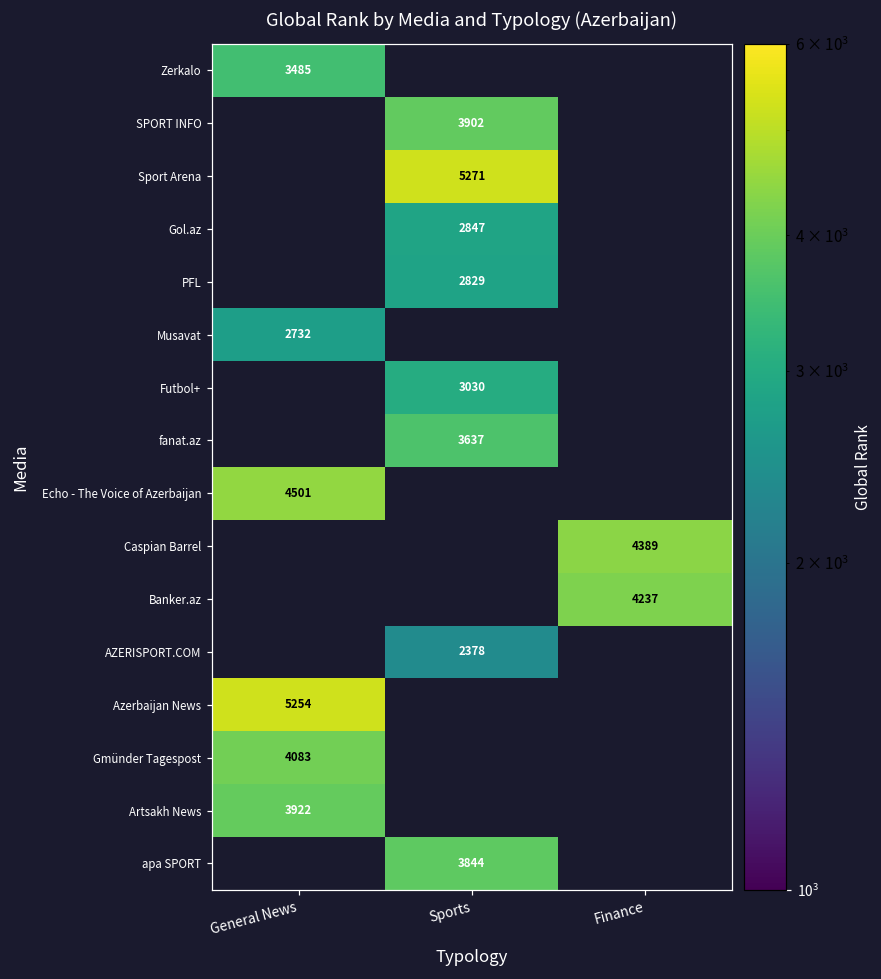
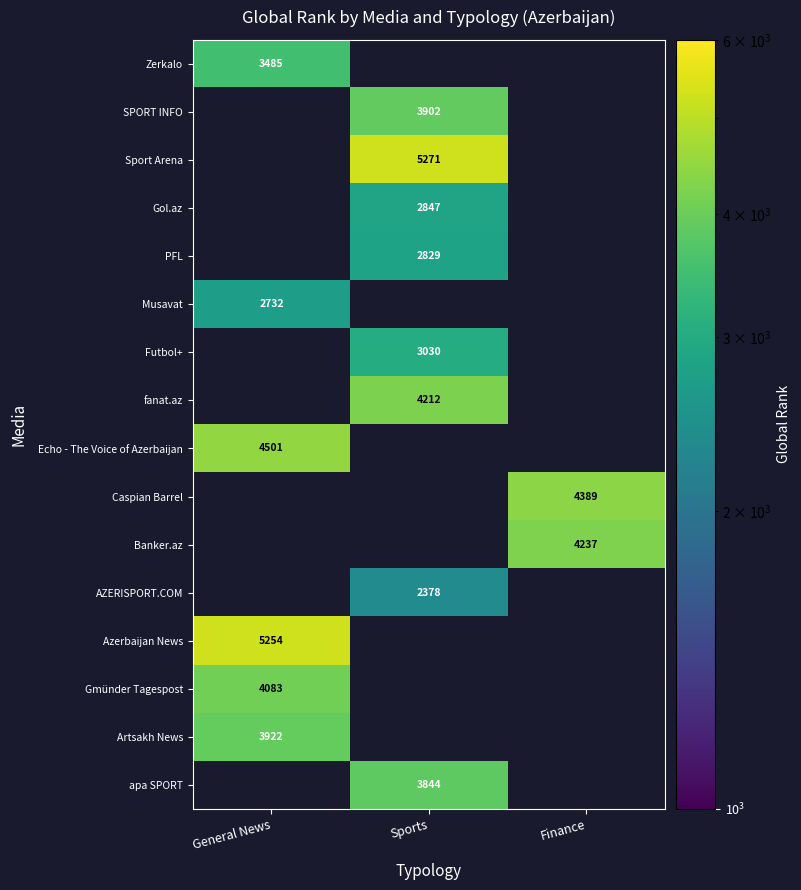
  {
    "Zerkalo": {
      "General News": 3485
    },
    "SPORT INFO": {
      "Sports": 3902
    },
    "Sport Arena": {
      "Sports": 5271
    },
    "Gol.az": {
      "Sports": 2847
    },
    "PFL": {
      "Sports": 2829
    },
    "Musavat": {
      "General News": 2732
    },
    "Futbol+": {
      "Sports": 3030
    },
    "fanat.az": {
-     "Sports": 3637
+     "Sports": 4212
    },
    "Echo - The Voice of Azerbaijan": {
      "General News": 4501
    },
    "Caspian Barrel": {
      "Finance": 4389
    },
    "Banker.az": {
      "Finance": 4237
    },
    "AZERISPORT.COM": {
      "Sports": 2378
    },
    "Azerbaijan News": {
      "General News": 5254
    },
    "Gmünder Tagespost": {
      "General News": 4083
    },
    "Artsakh News": {
      "General News": 3922
    },
    "apa SPORT": {
      "Sports": 3844
    }
  }
